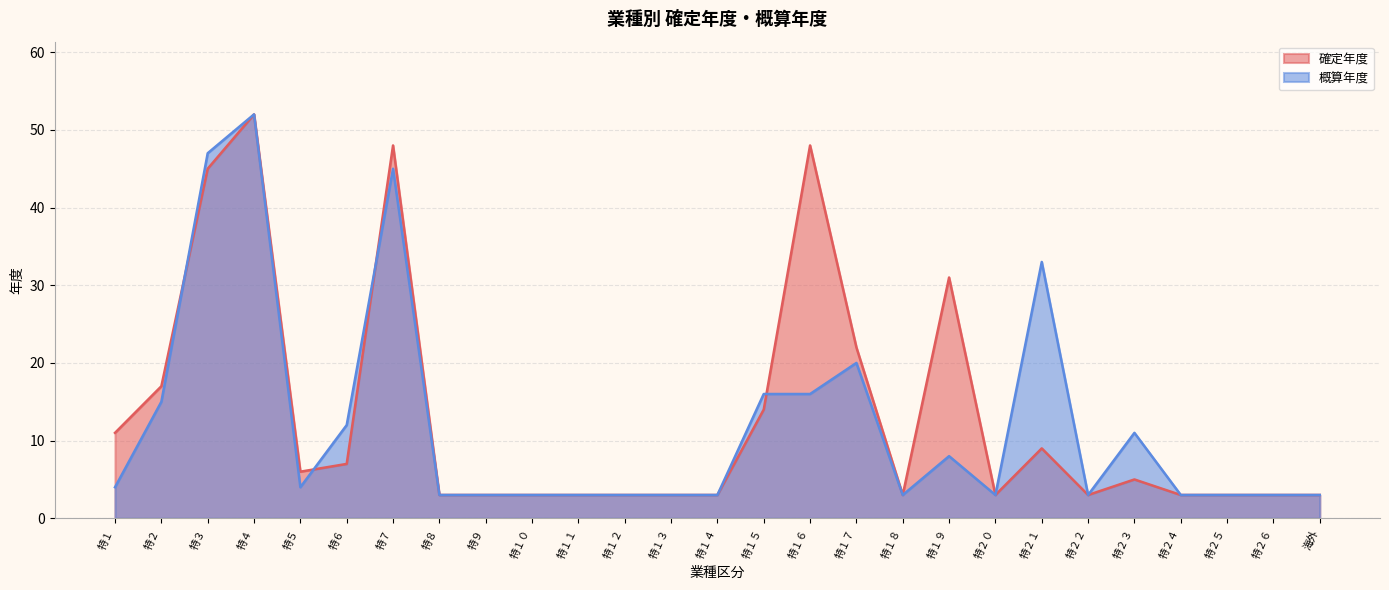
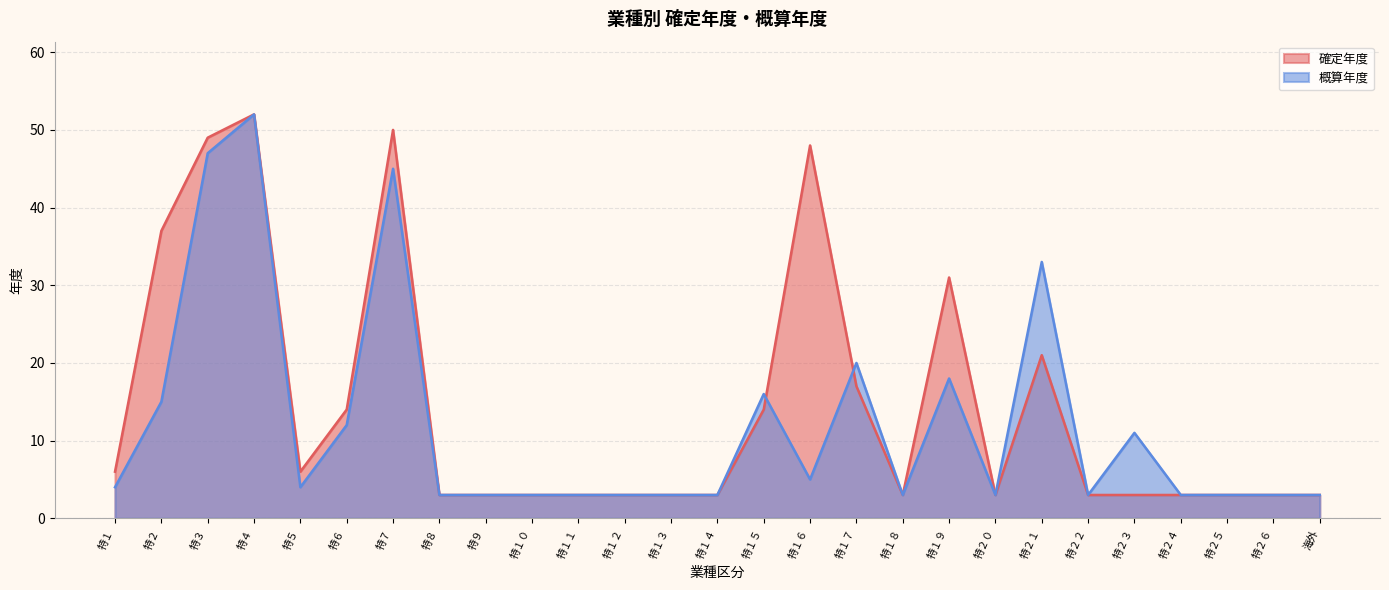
  {
    "確定年度": {
-     "特１": 11,
-     "特２": 17,
-     "特３": 45,
+     "特１": 6,
+     "特２": 37,
+     "特３": 49,
      "特５": 6,
-     "特６": 7,
-     "特７": 48,
+     "特６": 14,
+     "特７": 50,
      "特１５": 14,
      "特１６": 48,
-     "特１７": 22,
+     "特１７": 17,
      "特１９": 31,
-     "特２１": 9,
-     "特２３": 5
+     "特２１": 21,
+     "特２３": 3
    },
    "概算年度": {
      "特１": 4,
      "特２": 15,
      "特３": 47,
      "特５": 4,
      "特６": 12,
      "特７": 45,
      "特１５": 16,
-     "特１６": 16,
+     "特１６": 5,
      "特１７": 20,
-     "特１９": 8,
+     "特１９": 18,
      "特２１": 33,
      "特２３": 11
    }
  }
